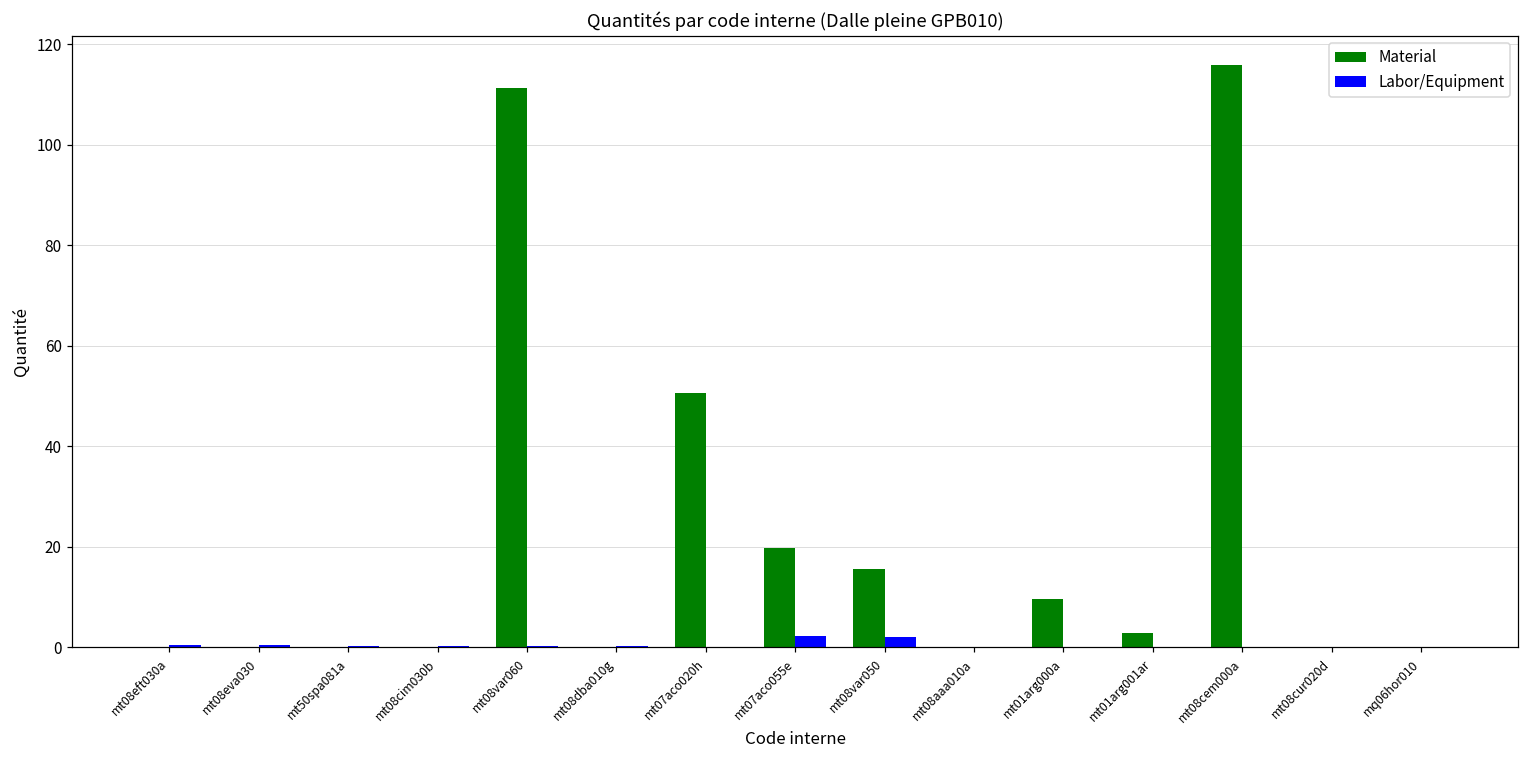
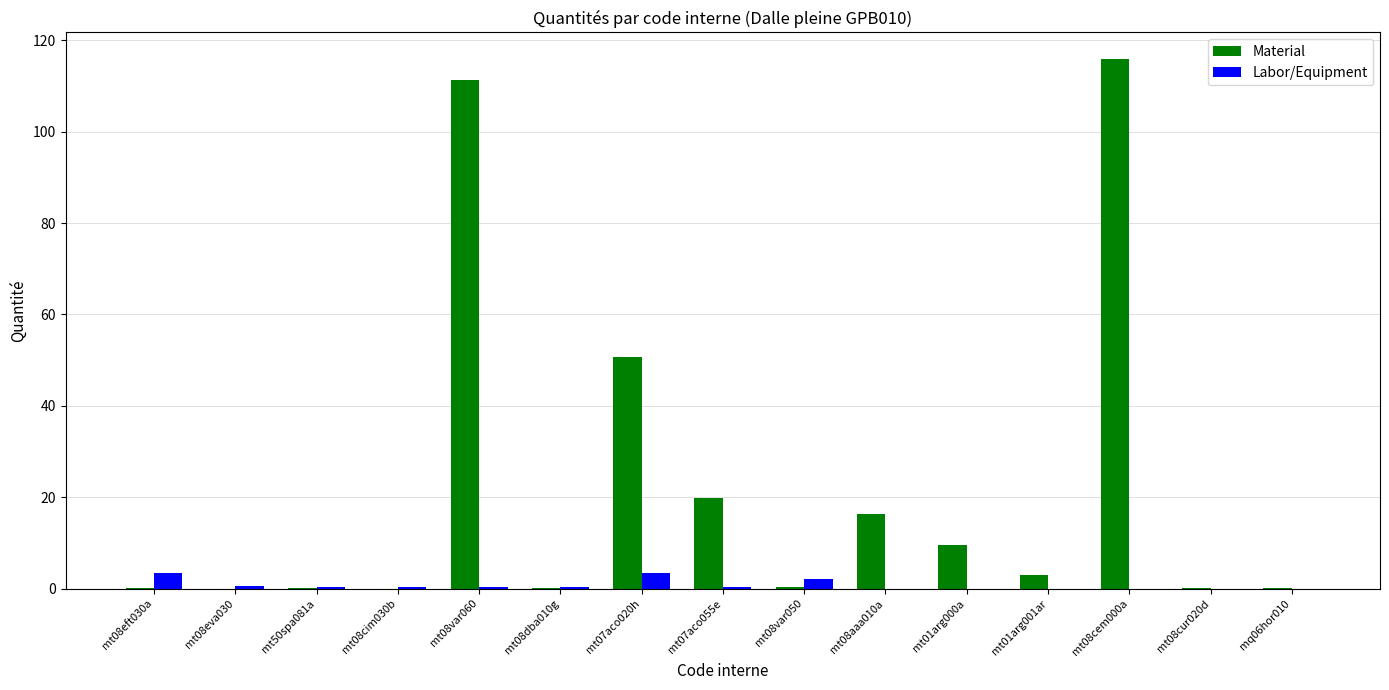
  {
    "Material": {
      "mt08var060": 111,
      "mt07aco020h": 51,
      "mt07aco055e": 20,
-     "mt08var050": 16,
-     "mt08aaa010a": 0,
+     "mt08var050": 0,
+     "mt08aaa010a": 16,
      "mt01arg000a": 10,
      "mt01arg001ar": 3,
      "mt08cem000a": 116
    },
    "Labor/Equipment": {
-     "mt08eft030a": 1,
+     "mt08eft030a": 3,
      "mt08eva030": 1,
-     "mt07aco020h": 0,
-     "mt07aco055e": 2,
+     "mt07aco020h": 3,
+     "mt07aco055e": 0,
      "mt08var050": 2,
      "mt08aaa010a": 0,
      "mt01arg000a": 0,
      "mt01arg001ar": 0,
      "mt08cem000a": 0,
      "mt08cur020d": 0,
      "mq06hor010": 0
    }
  }
